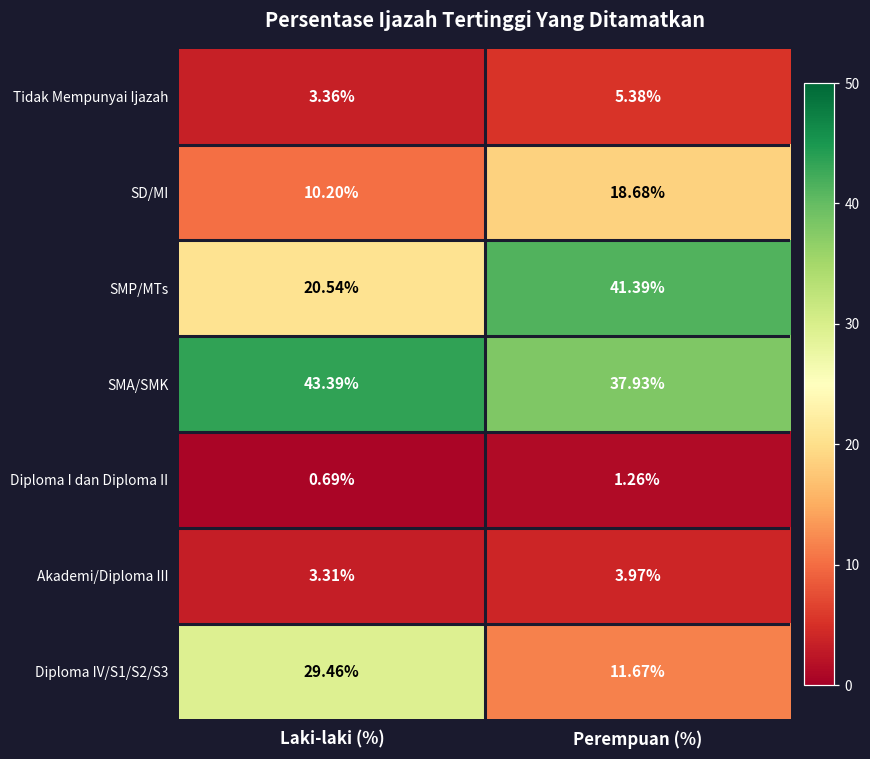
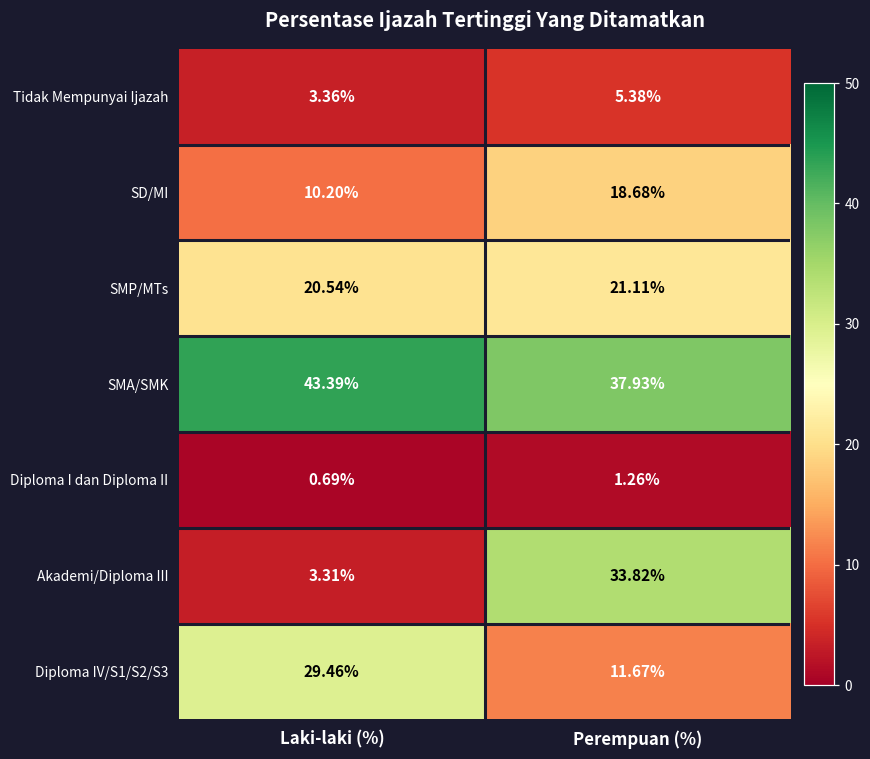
  {
    "Tidak Mempunyai Ijazah": {
      "Laki-laki (%)": "3.36%",
      "Perempuan (%)": "5.38%"
    },
    "SD/MI": {
      "Laki-laki (%)": "10.20%",
      "Perempuan (%)": "18.68%"
    },
    "SMP/MTs": {
      "Laki-laki (%)": "20.54%",
-     "Perempuan (%)": "41.39%"
+     "Perempuan (%)": "21.11%"
    },
    "SMA/SMK": {
      "Laki-laki (%)": "43.39%",
      "Perempuan (%)": "37.93%"
    },
    "Diploma I dan Diploma II": {
      "Laki-laki (%)": "0.69%",
      "Perempuan (%)": "1.26%"
    },
    "Akademi/Diploma III": {
      "Laki-laki (%)": "3.31%",
-     "Perempuan (%)": "3.97%"
+     "Perempuan (%)": "33.82%"
    },
    "Diploma IV/S1/S2/S3": {
      "Laki-laki (%)": "29.46%",
      "Perempuan (%)": "11.67%"
    }
  }
